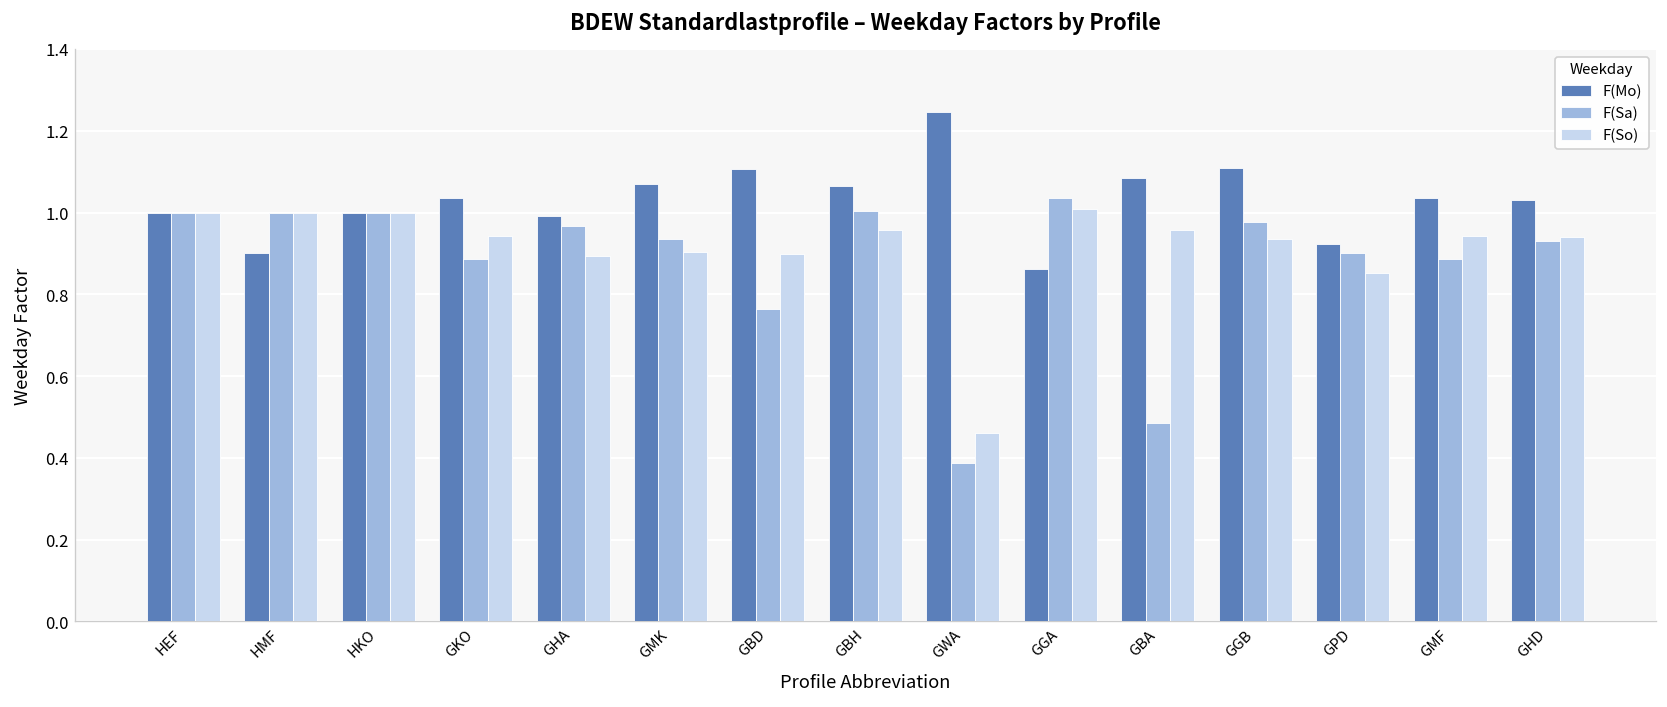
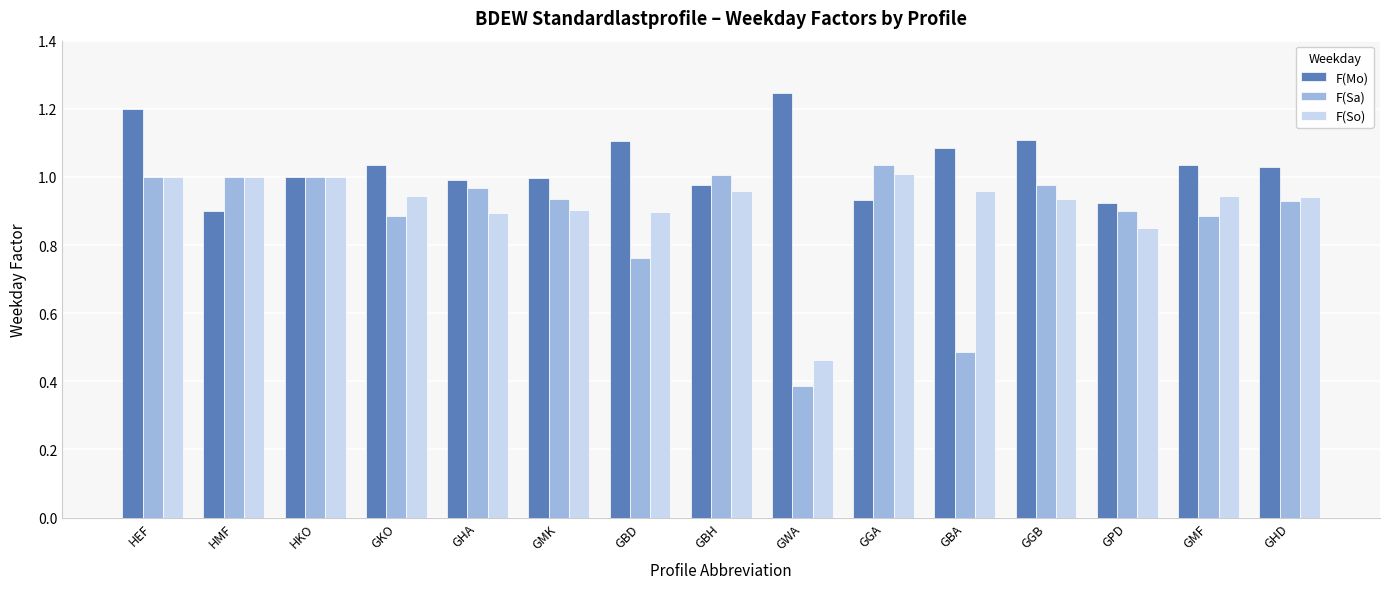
  {
    "F(Mo)": {
-     "HEF": 1.0,
+     "HEF": 1.2,
      "HMF": 0.90,
      "HKO": 1.00,
      "GKO": 1.04,
      "GHA": 0.99,
-     "GMK": 1.07,
+     "GMK": 1.00,
      "GBD": 1.11,
-     "GBH": 1.06,
+     "GBH": 0.98,
      "GWA": 1.25,
-     "GGA": 0.86,
+     "GGA": 0.93,
      "GBA": 1.08,
      "GGB": 1.11,
      "GPD": 0.92,
      "GMF": 1.04,
      "GHD": 1.03
    }
  }
